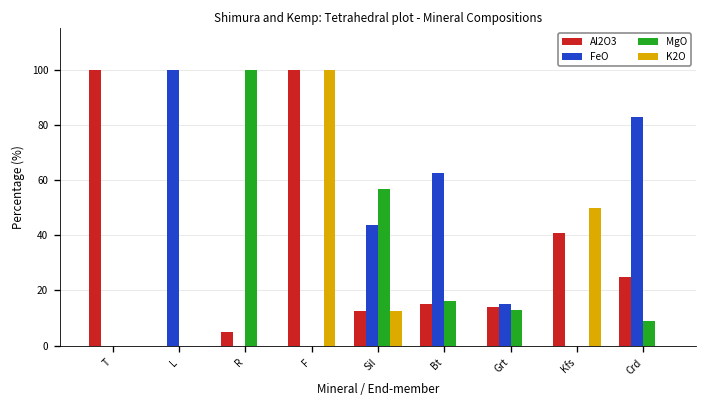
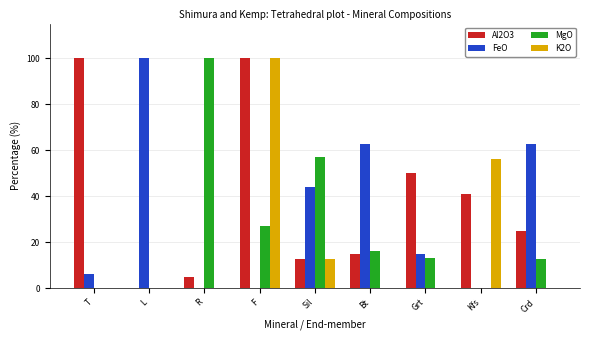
  {
    "Al2O3": {
      "T": 100,
      "L": 0,
      "R": 5,
      "F": 100,
      "Sil": 13,
      "Bt": 15,
-     "Grt": 14,
+     "Grt": 50,
      "Kfs": 41,
      "Crd": 25
    },
    "FeO": {
-     "T": 0,
+     "T": 6,
      "L": 100,
      "R": 0,
      "F": 0,
      "Sil": 44,
      "Bt": 63,
      "Grt": 15,
      "Kfs": 0,
-     "Crd": 83
+     "Crd": 63
    },
    "MgO": {
      "T": 0,
      "L": 0,
      "R": 100,
-     "F": 0,
+     "F": 27,
      "Sil": 57,
      "Bt": 16,
      "Grt": 13,
      "Kfs": 0,
-     "Crd": 9
+     "Crd": 13
    },
    "K2O": {
      "T": 0,
      "L": 0,
      "R": 0,
      "F": 100,
      "Sil": 13,
      "Bt": 0,
      "Grt": 0,
-     "Kfs": 50,
+     "Kfs": 56,
      "Crd": 0
    }
  }
